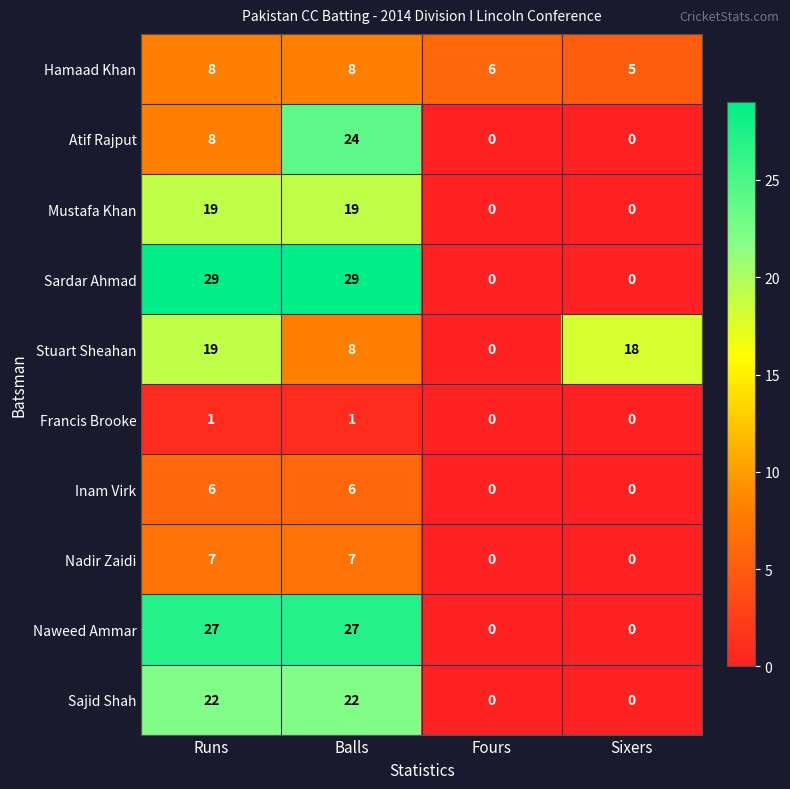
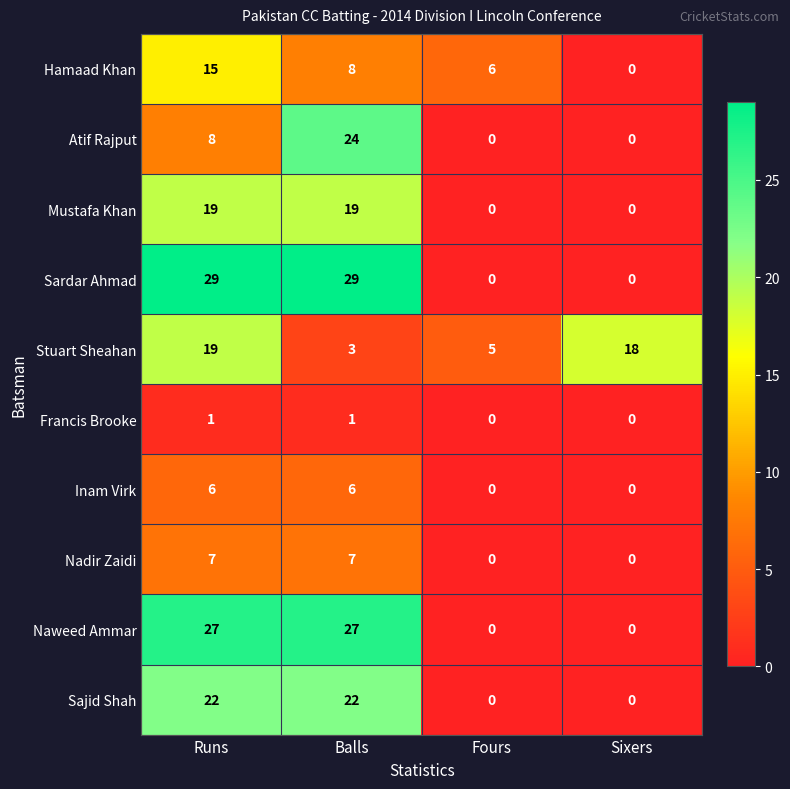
  {
    "Hamaad Khan": {
-     "Runs": 8,
+     "Runs": 15,
      "Balls": 8,
      "Fours": 6,
-     "Sixers": 5
+     "Sixers": 0
    },
    "Atif Rajput": {
      "Runs": 8,
      "Balls": 24,
      "Fours": 0,
      "Sixers": 0
    },
    "Mustafa Khan": {
      "Runs": 19,
      "Balls": 19,
      "Fours": 0,
      "Sixers": 0
    },
    "Sardar Ahmad": {
      "Runs": 29,
      "Balls": 29,
      "Fours": 0,
      "Sixers": 0
    },
    "Stuart Sheahan": {
      "Runs": 19,
-     "Balls": 8,
-     "Fours": 0,
+     "Balls": 3,
+     "Fours": 5,
      "Sixers": 18
    },
    "Francis Brooke": {
      "Runs": 1,
      "Balls": 1,
      "Fours": 0,
      "Sixers": 0
    },
    "Inam Virk": {
      "Runs": 6,
      "Balls": 6,
      "Fours": 0,
      "Sixers": 0
    },
    "Nadir Zaidi": {
      "Runs": 7,
      "Balls": 7,
      "Fours": 0,
      "Sixers": 0
    },
    "Naweed Ammar": {
      "Runs": 27,
      "Balls": 27,
      "Fours": 0,
      "Sixers": 0
    },
    "Sajid Shah": {
      "Runs": 22,
      "Balls": 22,
      "Fours": 0,
      "Sixers": 0
    }
  }
